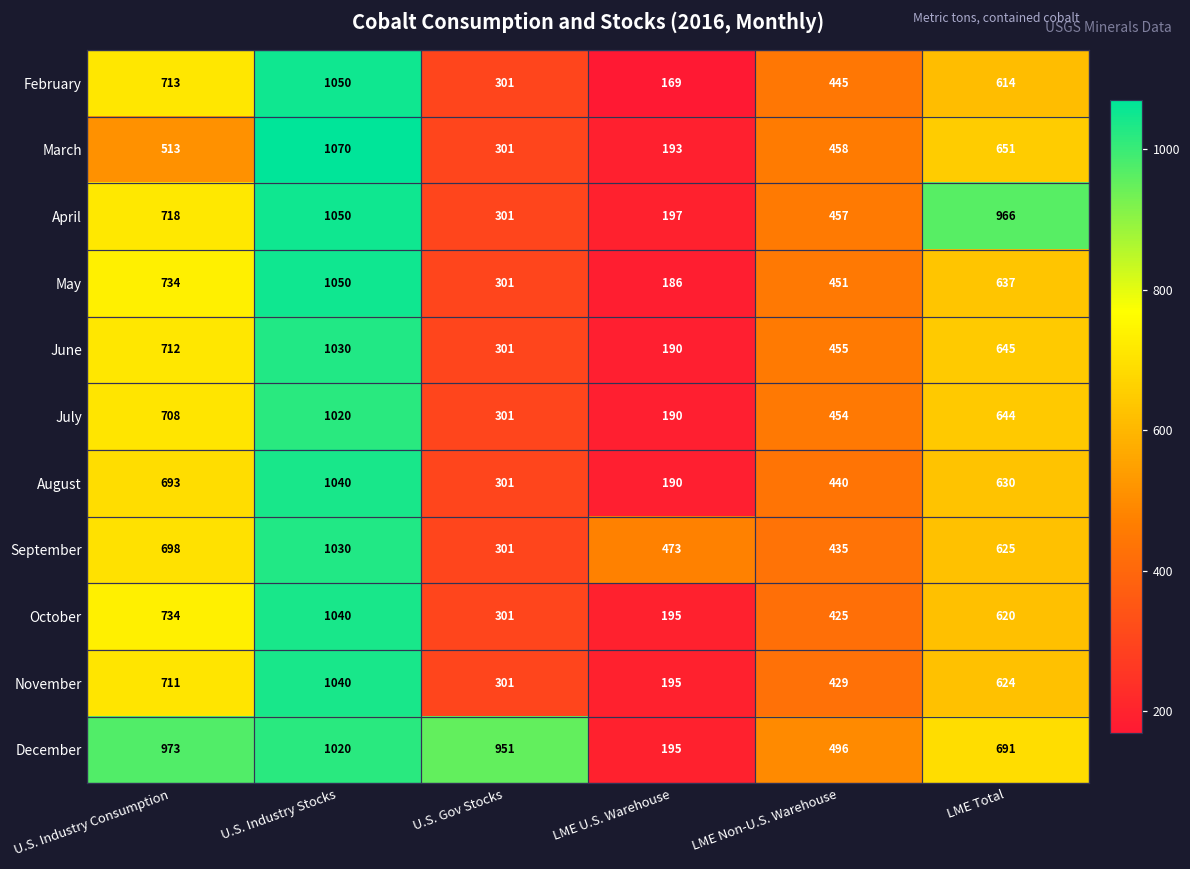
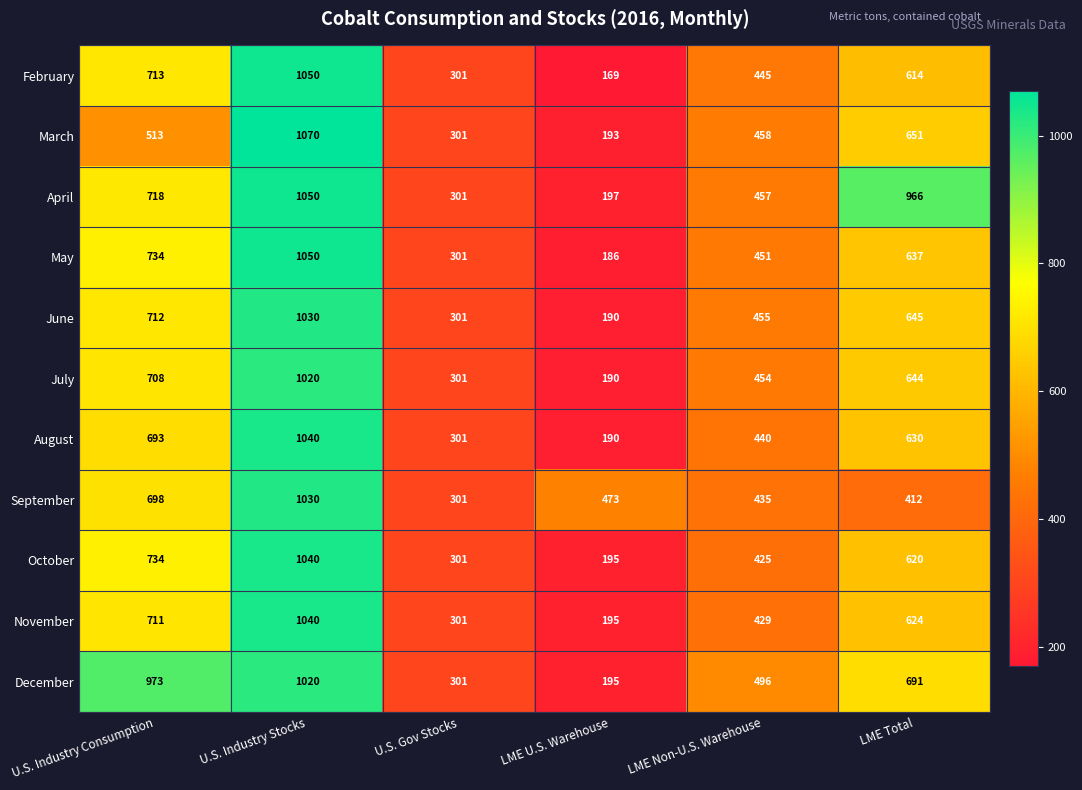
  {
    "February": {
      "U.S. Industry Consumption": 713,
      "U.S. Industry Stocks": 1050,
      "U.S. Gov Stocks": 301,
      "LME U.S. Warehouse": 169,
      "LME Non-U.S. Warehouse": 445,
      "LME Total": 614
    },
    "March": {
      "U.S. Industry Consumption": 513,
      "U.S. Industry Stocks": 1070,
      "U.S. Gov Stocks": 301,
      "LME U.S. Warehouse": 193,
      "LME Non-U.S. Warehouse": 458,
      "LME Total": 651
    },
    "April": {
      "U.S. Industry Consumption": 718,
      "U.S. Industry Stocks": 1050,
      "U.S. Gov Stocks": 301,
      "LME U.S. Warehouse": 197,
      "LME Non-U.S. Warehouse": 457,
      "LME Total": 966
    },
    "May": {
      "U.S. Industry Consumption": 734,
      "U.S. Industry Stocks": 1050,
      "U.S. Gov Stocks": 301,
      "LME U.S. Warehouse": 186,
      "LME Non-U.S. Warehouse": 451,
      "LME Total": 637
    },
    "June": {
      "U.S. Industry Consumption": 712,
      "U.S. Industry Stocks": 1030,
      "U.S. Gov Stocks": 301,
      "LME U.S. Warehouse": 190,
      "LME Non-U.S. Warehouse": 455,
      "LME Total": 645
    },
    "July": {
      "U.S. Industry Consumption": 708,
      "U.S. Industry Stocks": 1020,
      "U.S. Gov Stocks": 301,
      "LME U.S. Warehouse": 190,
      "LME Non-U.S. Warehouse": 454,
      "LME Total": 644
    },
    "August": {
      "U.S. Industry Consumption": 693,
      "U.S. Industry Stocks": 1040,
      "U.S. Gov Stocks": 301,
      "LME U.S. Warehouse": 190,
      "LME Non-U.S. Warehouse": 440,
      "LME Total": 630
    },
    "September": {
      "U.S. Industry Consumption": 698,
      "U.S. Industry Stocks": 1030,
      "U.S. Gov Stocks": 301,
      "LME U.S. Warehouse": 473,
      "LME Non-U.S. Warehouse": 435,
-     "LME Total": 625
+     "LME Total": 412
    },
    "October": {
      "U.S. Industry Consumption": 734,
      "U.S. Industry Stocks": 1040,
      "U.S. Gov Stocks": 301,
      "LME U.S. Warehouse": 195,
      "LME Non-U.S. Warehouse": 425,
      "LME Total": 620
    },
    "November": {
      "U.S. Industry Consumption": 711,
      "U.S. Industry Stocks": 1040,
      "U.S. Gov Stocks": 301,
      "LME U.S. Warehouse": 195,
      "LME Non-U.S. Warehouse": 429,
      "LME Total": 624
    },
    "December": {
      "U.S. Industry Consumption": 973,
      "U.S. Industry Stocks": 1020,
-     "U.S. Gov Stocks": 951,
+     "U.S. Gov Stocks": 301,
      "LME U.S. Warehouse": 195,
      "LME Non-U.S. Warehouse": 496,
      "LME Total": 691
    }
  }
